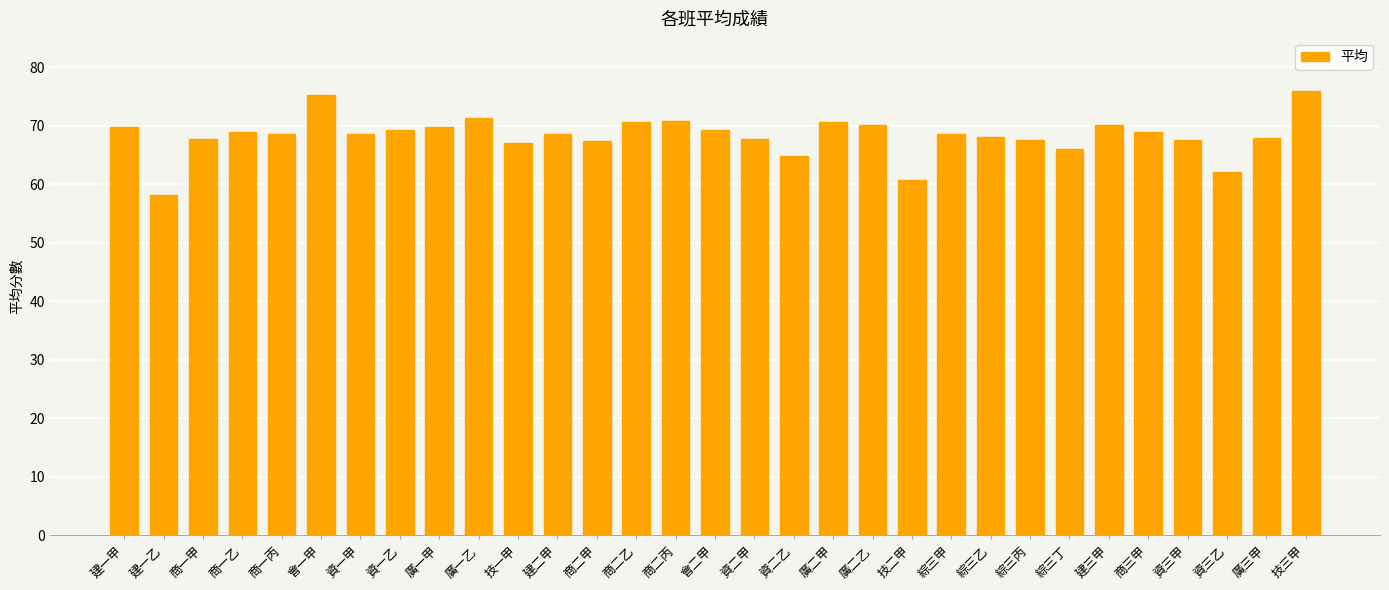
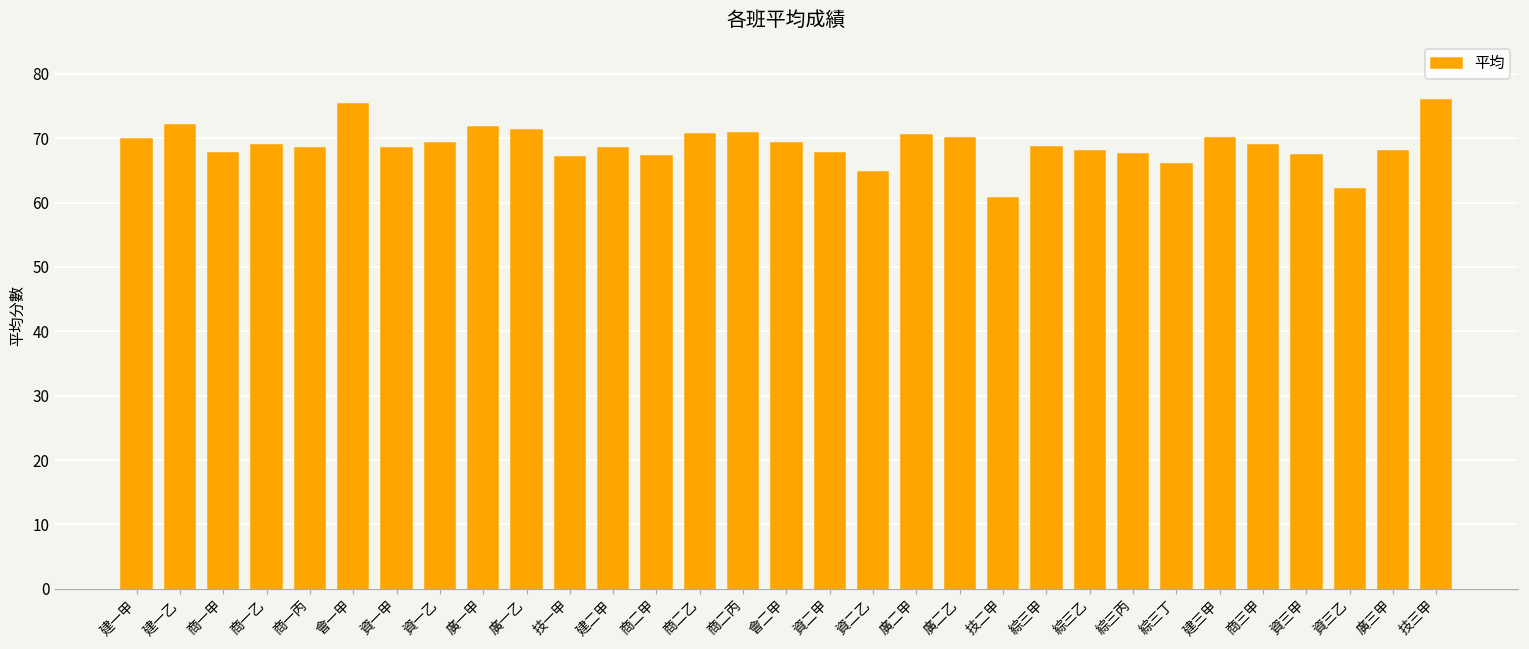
  {
    "建一甲": 70,
-   "建一乙": 58,
+   "建一乙": 72,
    "商一甲": 68,
    "商一乙": 69,
    "商一丙": 69,
    "會一甲": 75,
    "資一甲": 69,
    "資一乙": 69,
-   "廣一甲": 70,
+   "廣一甲": 72,
    "廣一乙": 71,
    "技一甲": 67,
    "建二甲": 69,
    "商二甲": 67,
    "商二乙": 71,
    "商二丙": 71,
    "會二甲": 69,
    "資二甲": 68,
    "資二乙": 65,
    "廣二甲": 71,
    "廣二乙": 70,
    "技二甲": 61,
    "綜三甲": 69,
    "綜三乙": 68,
    "綜三丙": 68,
    "綜三丁": 66,
    "建三甲": 70,
    "商三甲": 69,
    "資三甲": 67,
    "資三乙": 62,
    "廣三甲": 68,
    "技三甲": 76
  }
